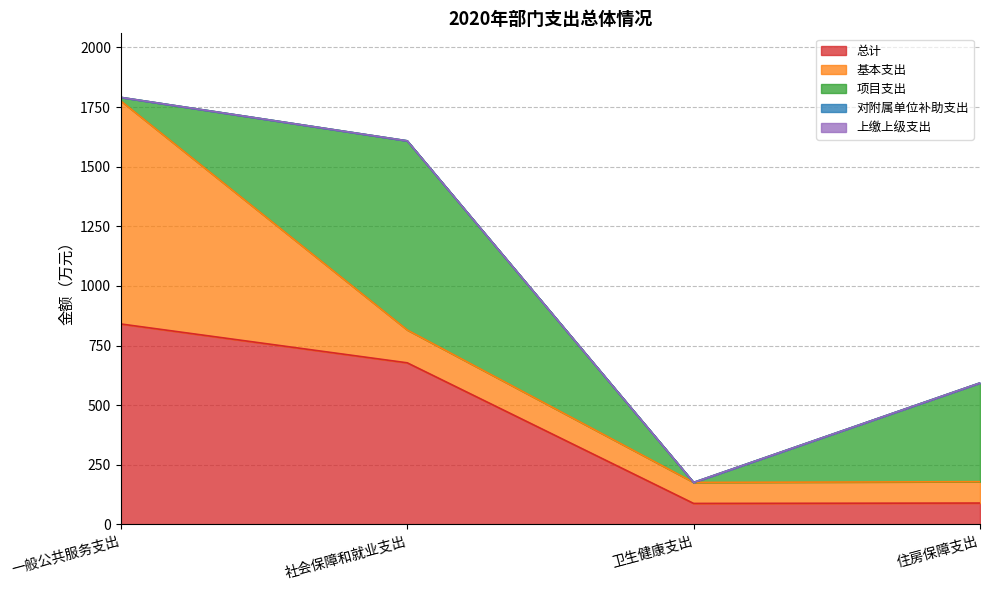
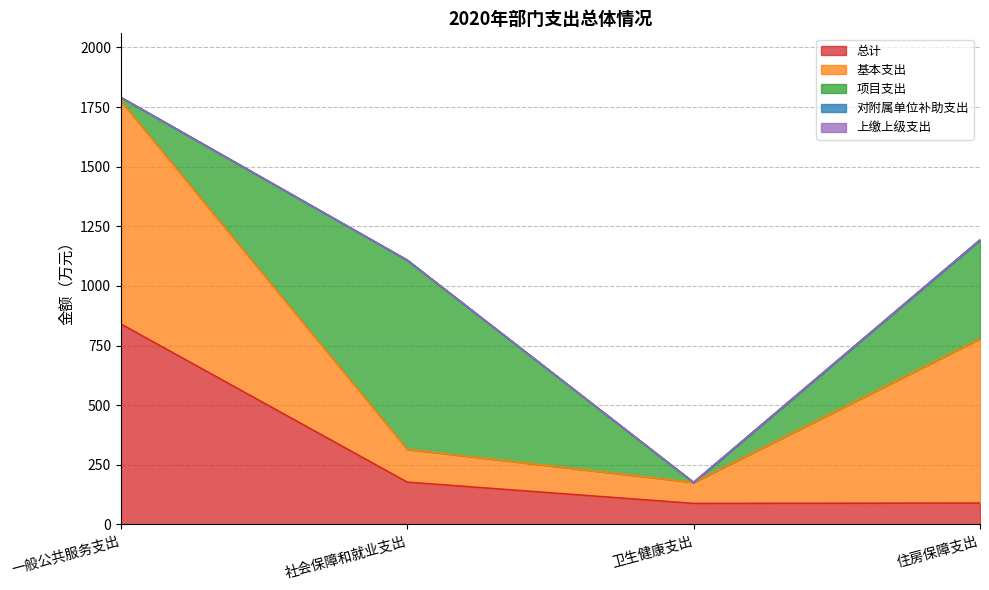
  {
    "总计": {
      "一般公共服务支出": 840,
-     "社会保障和就业支出": 680,
+     "社会保障和就业支出": 180,
      "卫生健康支出": 90,
      "住房保障支出": 90
    },
    "基本支出": {
      "一般公共服务支出": 930,
      "社会保障和就业支出": 140,
-     "住房保障支出": 90
+     "住房保障支出": 690
    }
  }
